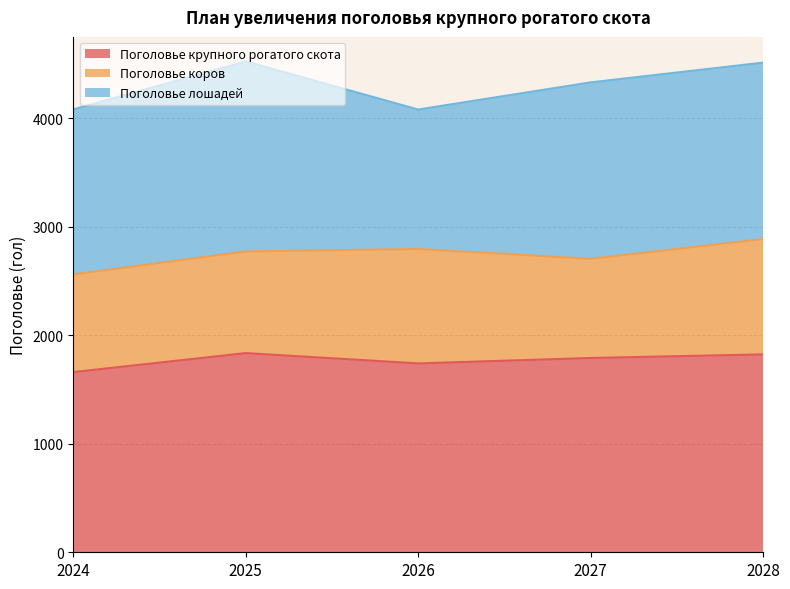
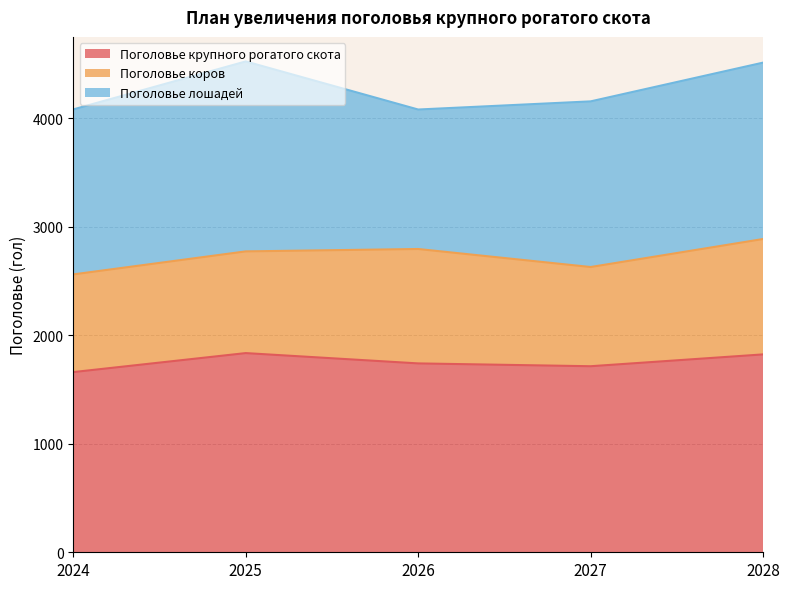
  {
    "Поголовье крупного рогатого скота": {
      "2024": 1660,
      "2025": 1840,
      "2026": 1740,
-     "2027": 1790,
+     "2027": 1710,
      "2028": 1820
    },
    "Поголовье коров": {
      "2024": 900,
      "2025": 940,
      "2026": 1050,
      "2027": 910,
      "2028": 1060
    },
    "Поголовье лошадей": {
      "2024": 1520,
      "2026": 1290,
-     "2027": 1630,
+     "2027": 1530,
      "2028": 1630
    }
  }
